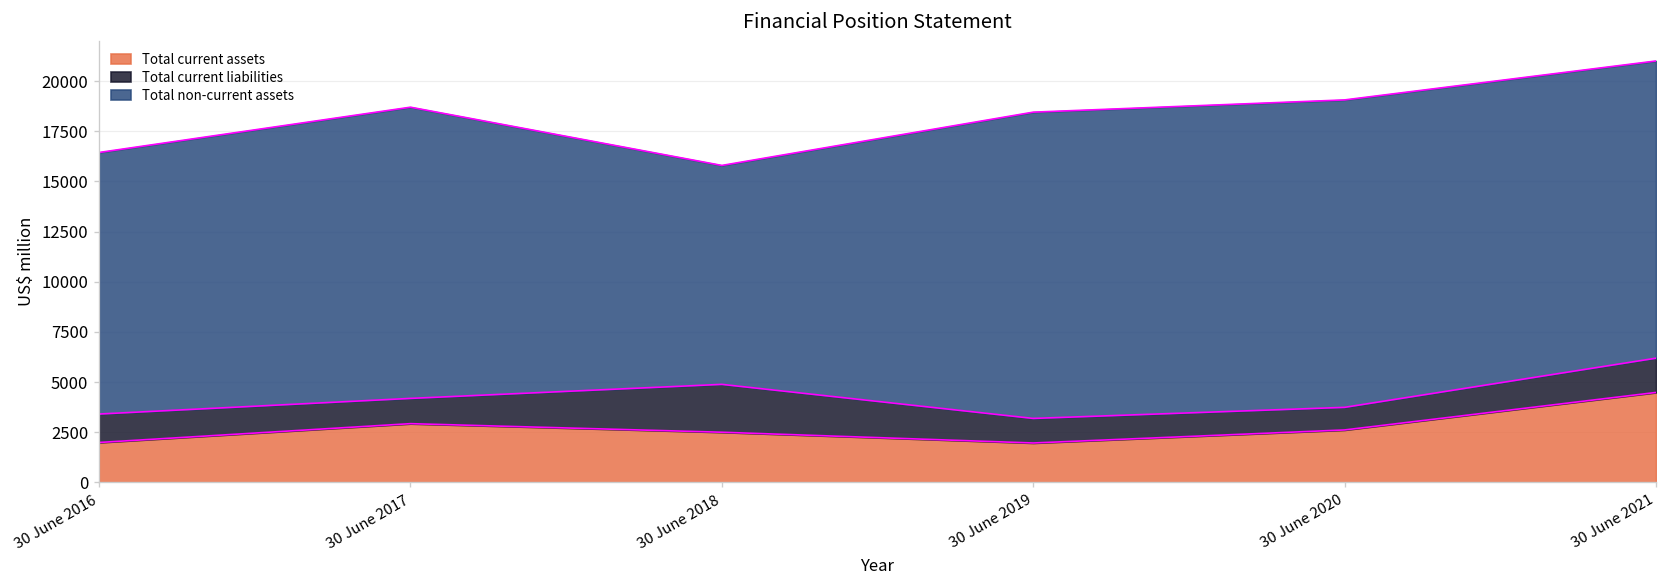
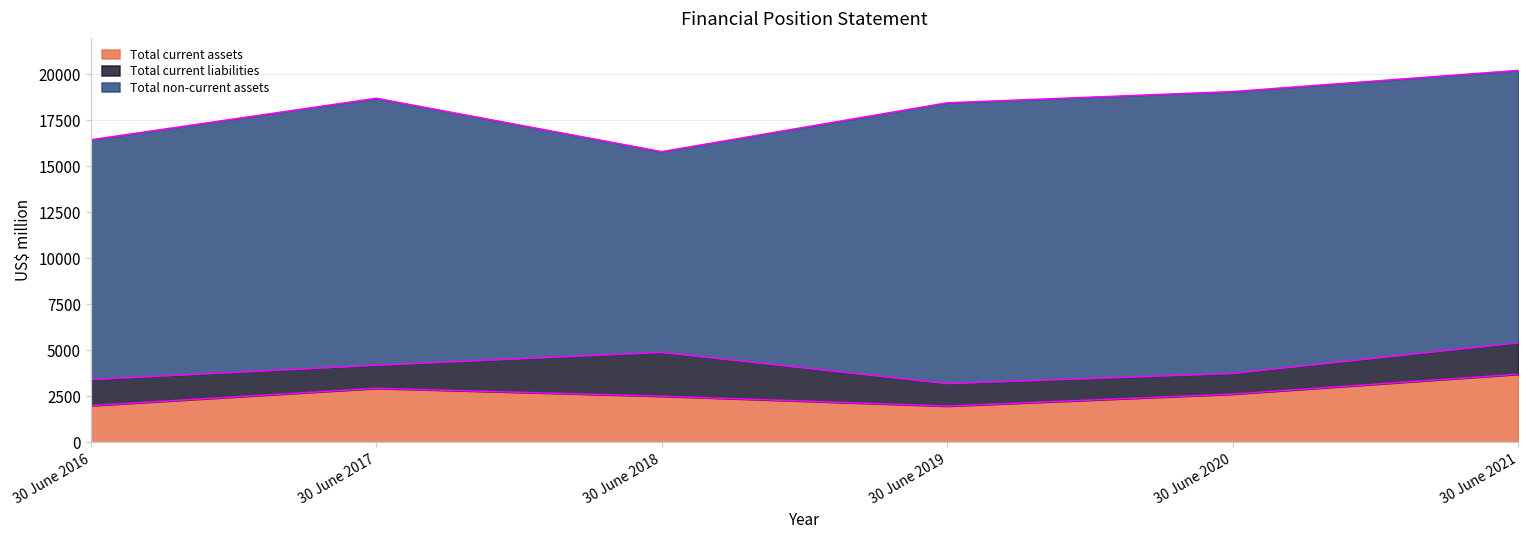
  {
    "Total current assets": {
      "30 June 2016": 2000,
      "30 June 2017": 2900,
      "30 June 2018": 2500,
      "30 June 2019": 2000,
      "30 June 2020": 2600,
-     "30 June 2021": 4500
+     "30 June 2021": 3700
    },
    "Total current liabilities": {
      "30 June 2016": 1400,
      "30 June 2017": 1300,
      "30 June 2018": 2400,
      "30 June 2019": 1200,
      "30 June 2020": 1100,
      "30 June 2021": 1700
    },
    "Total non-current assets": {
      "30 June 2016": 13000,
      "30 June 2017": 14500,
      "30 June 2018": 10900,
      "30 June 2019": 15300,
      "30 June 2020": 15300,
      "30 June 2021": 14800
    }
  }
